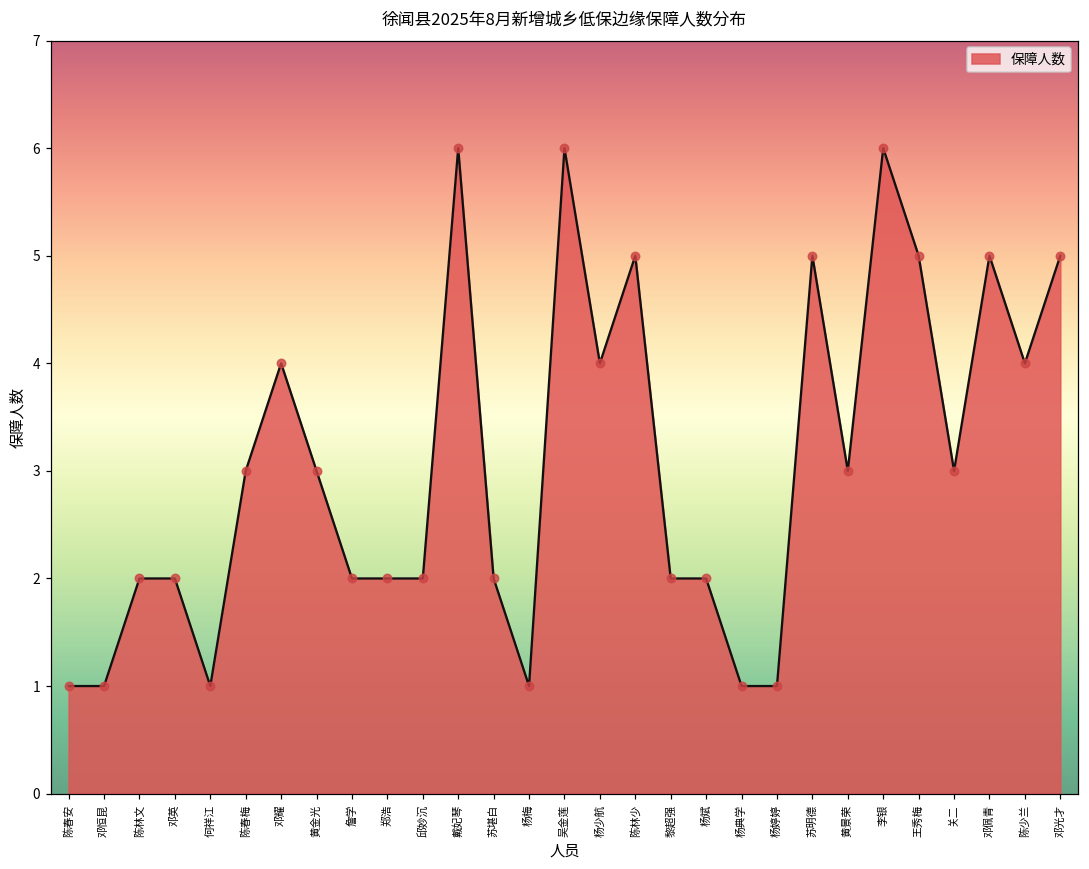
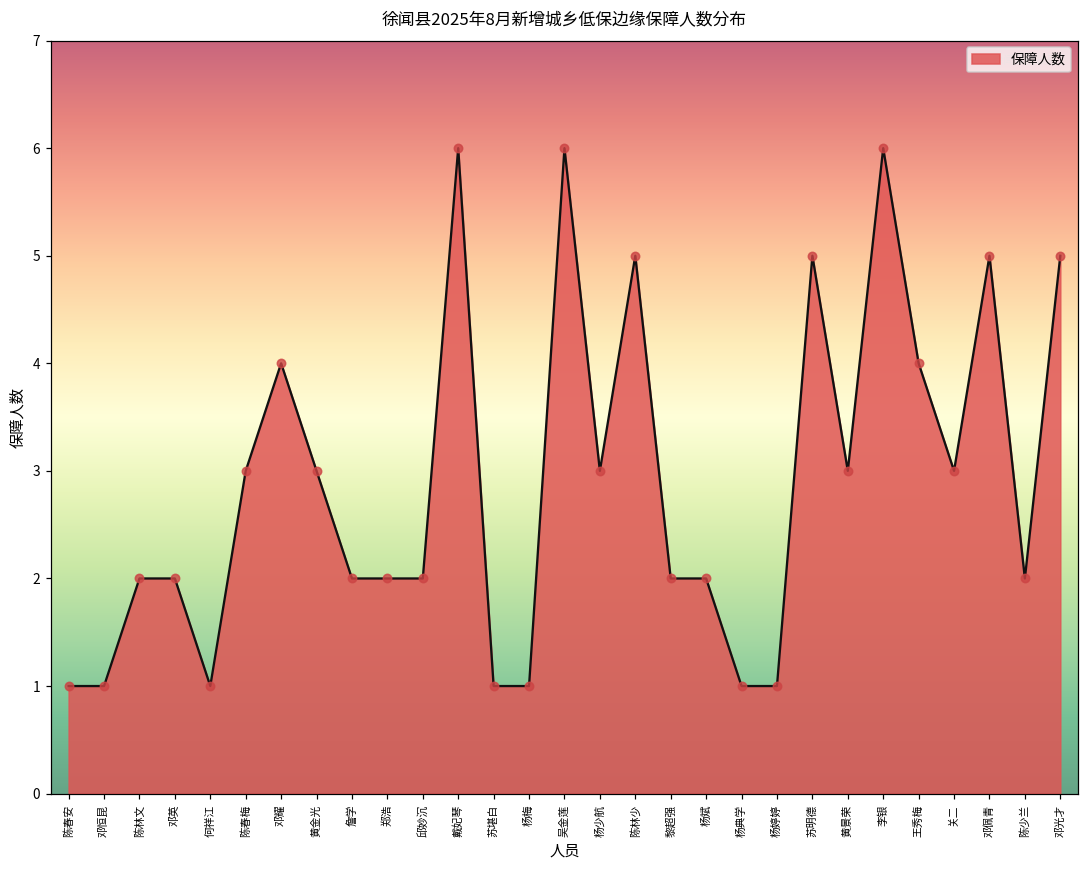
  {
    "陈春安": 1,
    "邓恒昆": 1,
    "陈林文": 2,
    "邓英": 2,
    "何祥江": 1,
    "陈春梅": 3,
    "邓耀": 4,
    "黄金光": 3,
    "詹学": 2,
    "郑浩": 2,
    "邱妙沉": 2,
    "戴妃琴": 6,
-   "苏堪白": 2,
+   "苏堪白": 1,
    "杨梅": 1,
    "吴金莲": 6,
-   "杨少航": 4,
+   "杨少航": 3,
    "陈林少": 5,
    "黎超强": 2,
    "杨斌": 2,
    "杨典学": 1,
    "杨婷婷": 1,
    "苏明德": 5,
    "黄景荣": 3,
    "李银": 6,
-   "王秀梅": 5,
+   "王秀梅": 4,
    "关二": 3,
    "邓佩青": 5,
-   "陈少兰": 4,
+   "陈少兰": 2,
    "邓光才": 5
  }
